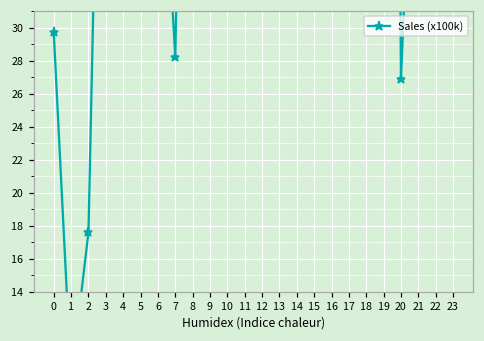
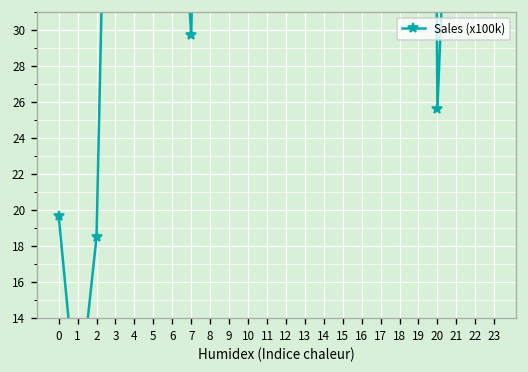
  {
-   "0": 29.7,
-   "2": 17.6,
-   "7": 28.2,
-   "20": 26.9
+   "0": 19.7,
+   "2": 18.5,
+   "7": 29.7,
+   "20": 25.6
  }
